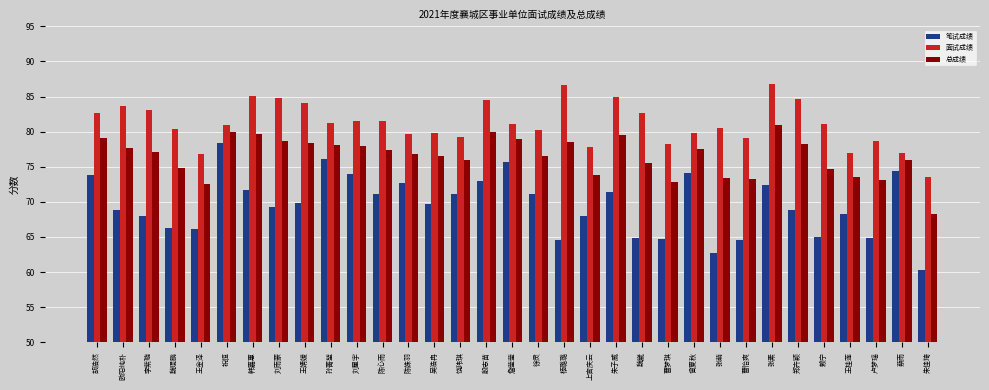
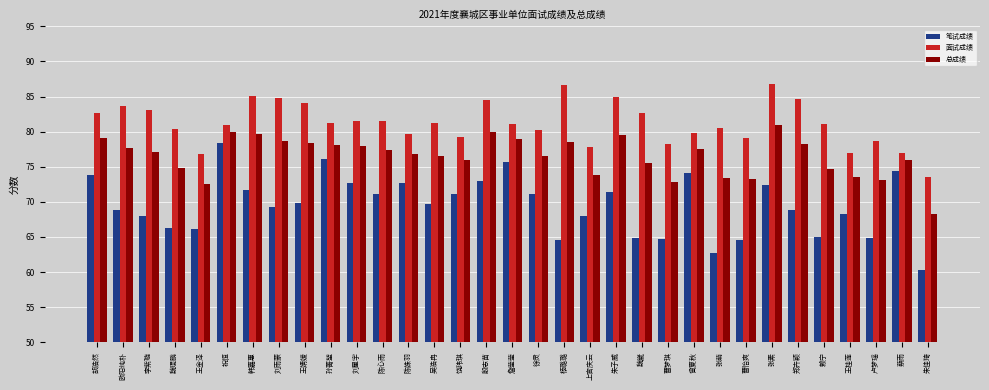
  {
    "笔试成绩": {
      "胡浩然": 74,
      "欧阳纯朴": 69,
      "李紫璇": 68,
      "魏琨鹏": 66,
      "王金泽": 66,
      "祝恒": 78,
      "韩嘉惠": 72,
      "刘雨蒙": 69,
      "王婧媛": 70,
      "孙菁堃": 76,
-     "刘星宇": 74,
+     "刘星宇": 73,
      "陈心雨": 71,
      "陈姝羽": 73,
      "吴浩冉": 70,
      "饶玮琪": 71,
      "殷志苗": 73,
      "詹莹莹": 76,
      "徐灵": 71,
      "杨璐璐": 65,
      "上官庆云": 68,
      "朱子威": 71,
      "魏崴": 65,
      "曹梦琪": 65,
      "曾夏秋": 74,
      "张萌": 63,
      "曹怡爽": 65,
      "张素": 72,
      "郑卉颖": 69,
      "赖宁": 65,
      "王桂莲": 68,
      "卢梦瑶": 65,
      "蔡雨": 74,
      "朱佳琦": 60
    },
    "面试成绩": {
      "胡浩然": 83,
      "欧阳纯朴": 84,
      "李紫璇": 83,
      "魏琨鹏": 80,
      "王金泽": 77,
      "祝恒": 81,
      "韩嘉惠": 85,
      "刘雨蒙": 85,
      "王婧媛": 84,
      "孙菁堃": 81,
      "刘星宇": 82,
      "陈心雨": 82,
      "陈姝羽": 80,
-     "吴浩冉": 80,
+     "吴浩冉": 81,
      "饶玮琪": 79,
      "殷志苗": 85,
      "詹莹莹": 81,
      "徐灵": 80,
      "杨璐璐": 87,
      "上官庆云": 78,
      "朱子威": 85,
      "魏崴": 83,
      "曹梦琪": 78,
      "曾夏秋": 80,
      "张萌": 81,
      "曹怡爽": 79,
      "张素": 87,
      "郑卉颖": 85,
      "赖宁": 81,
      "王桂莲": 77,
      "卢梦瑶": 79,
      "蔡雨": 77,
      "朱佳琦": 74
    },
    "总成绩": {
      "胡浩然": 79,
      "欧阳纯朴": 78,
      "李紫璇": 77,
      "魏琨鹏": 75,
      "王金泽": 73,
      "祝恒": 80,
      "韩嘉惠": 80,
      "刘雨蒙": 79,
      "王婧媛": 78,
      "孙菁堃": 78,
      "刘星宇": 78,
      "陈心雨": 77,
      "陈姝羽": 77,
      "吴浩冉": 77,
      "饶玮琪": 76,
      "殷志苗": 80,
      "詹莹莹": 79,
      "徐灵": 77,
      "杨璐璐": 79,
      "上官庆云": 74,
      "朱子威": 79,
      "魏崴": 76,
      "曹梦琪": 73,
      "曾夏秋": 78,
      "张萌": 73,
      "曹怡爽": 73,
      "张素": 81,
      "郑卉颖": 78,
      "赖宁": 75,
      "王桂莲": 74,
      "卢梦瑶": 73,
      "蔡雨": 76,
      "朱佳琦": 68
    }
  }
